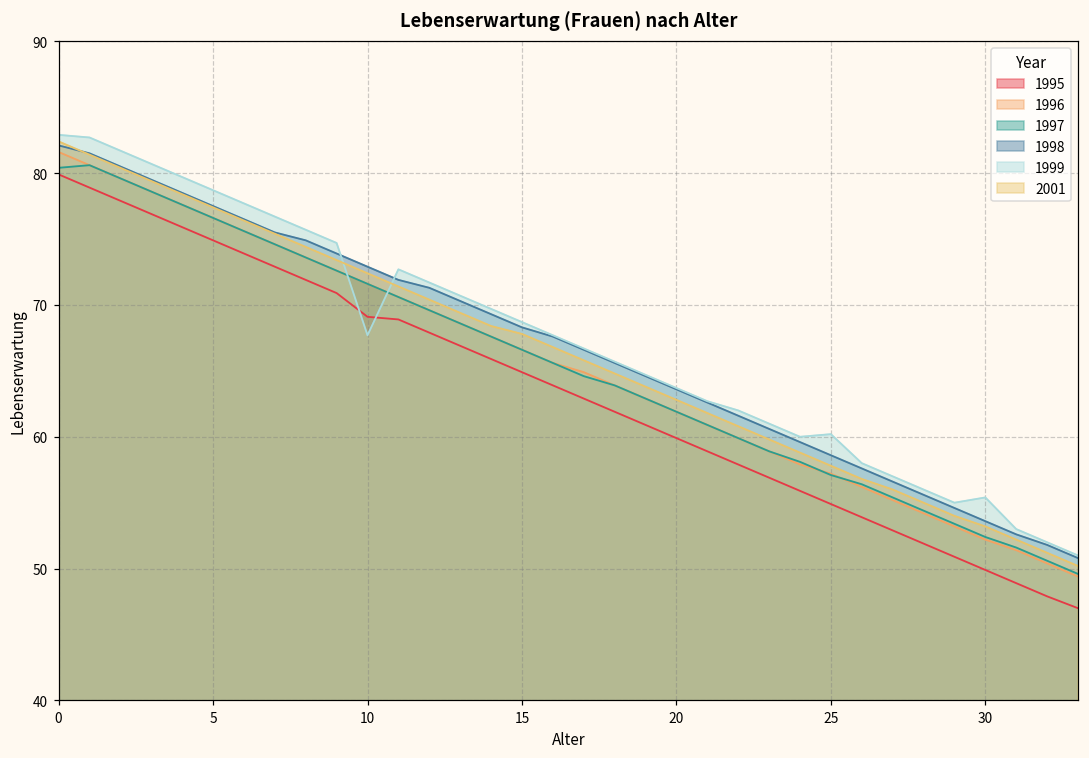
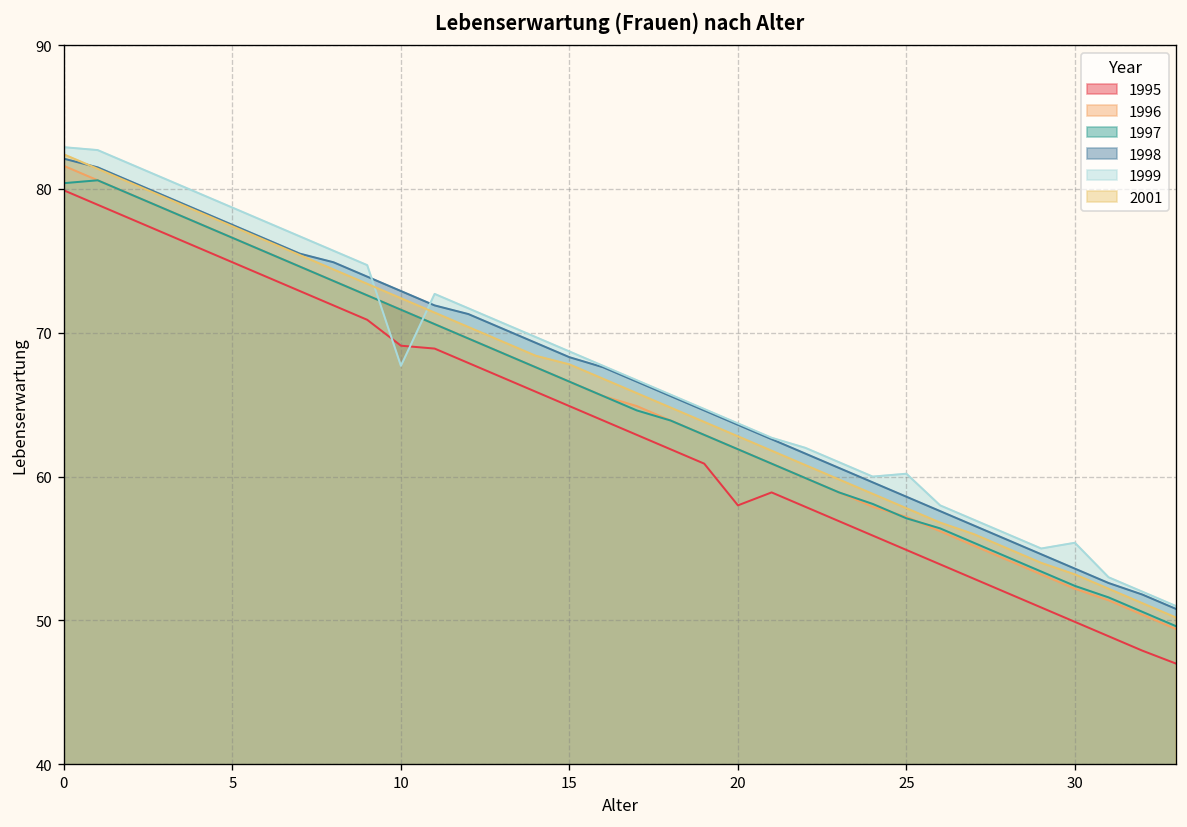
  {
    "1995": {
      "0": 79.9,
      "5": 74.9,
      "10": 69.1,
      "15": 64.9,
-     "20": 59.9,
+     "20": 58.0,
      "25": 54.9,
      "30": 49.9
    },
    "1999": {
      "0": 82.9,
      "5": 78.7,
      "10": 67.7,
      "15": 68.7,
      "25": 60.2,
      "30": 55.4
    }
  }
